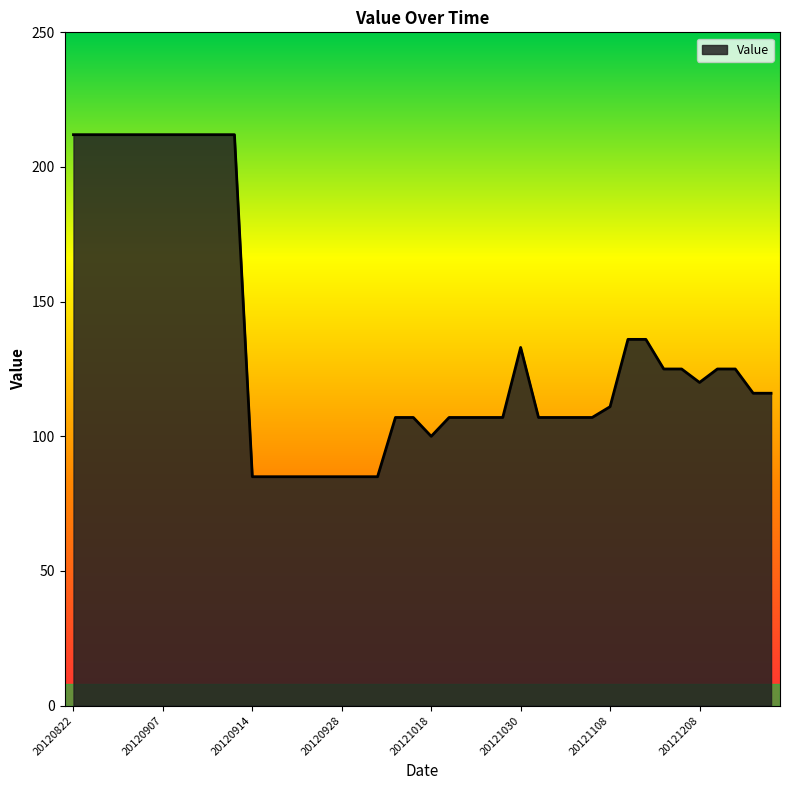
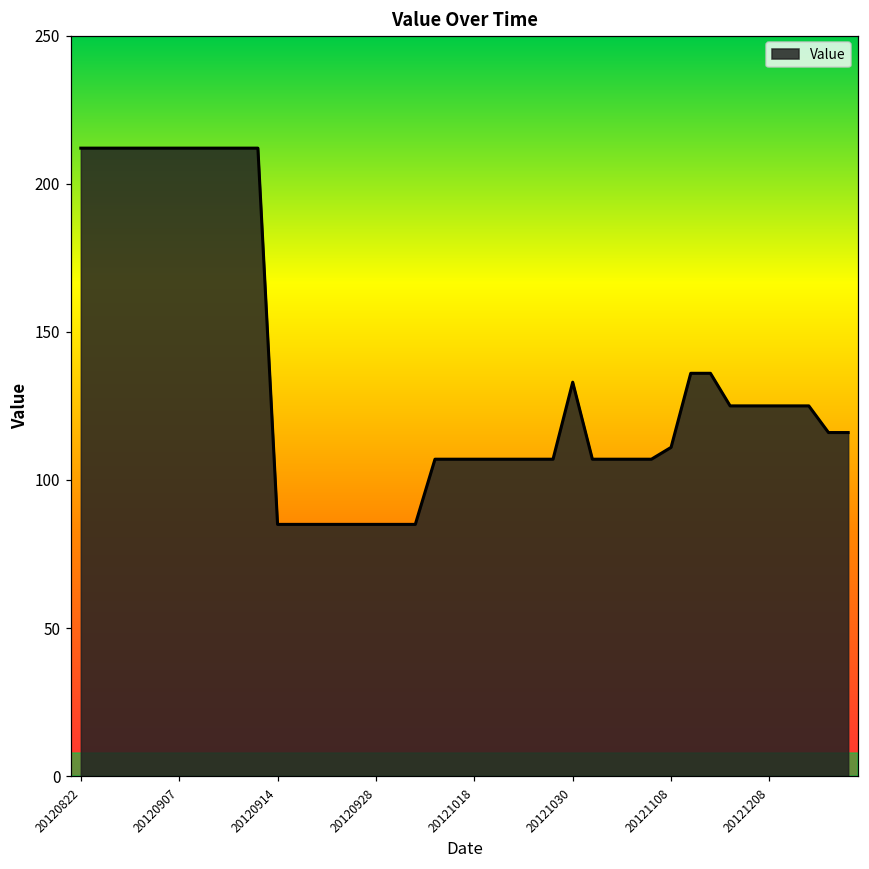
  {
    "20120822": 212,
    "20120907": 212,
    "20120914": 85,
-   "20121018": 100,
+   "20121018": 107,
    "20121030": 133,
    "20121108": 111,
-   "20121208": 120
+   "20121208": 125
  }
